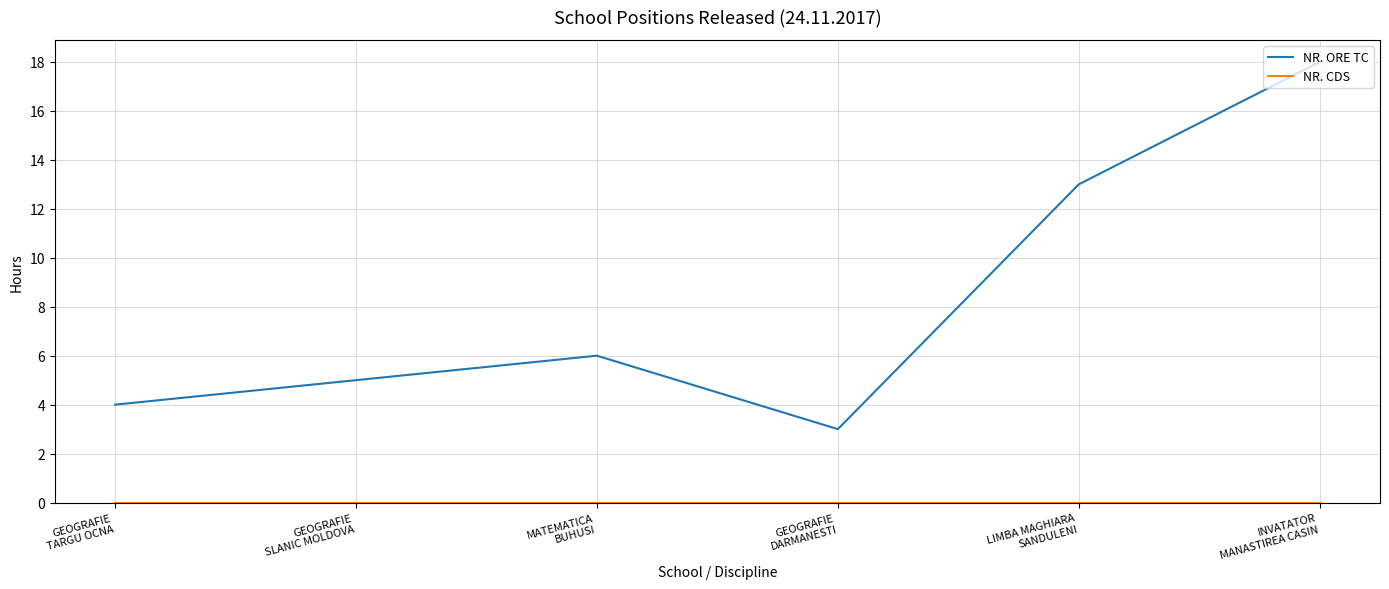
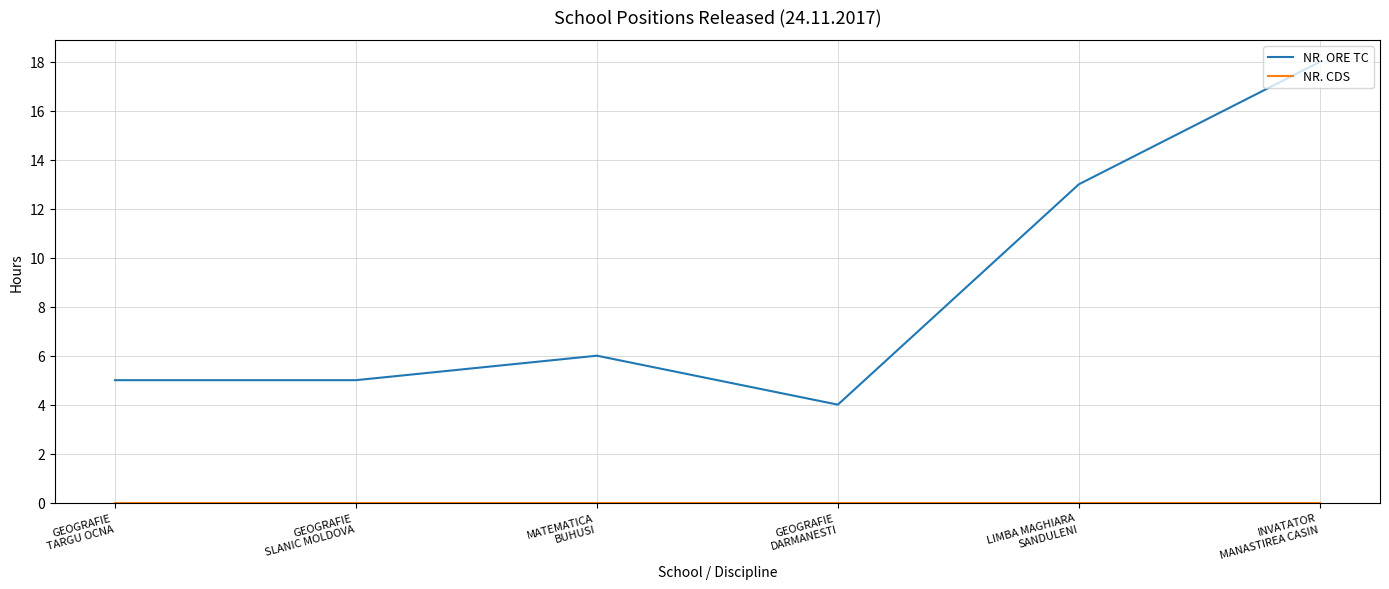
  {
    "NR. ORE TC": {
-     "GEOGRAFIE TARGU OCNA": 4,
+     "GEOGRAFIE TARGU OCNA": 5,
      "GEOGRAFIE SLANIC MOLDOVA": 5,
      "MATEMATICA BUHUSI": 6,
-     "GEOGRAFIE DARMANESTI": 3,
+     "GEOGRAFIE DARMANESTI": 4,
      "LIMBA MAGHIARA SANDULENI": 13
    },
    "NR. CDS": {
      "GEOGRAFIE TARGU OCNA": 0,
      "GEOGRAFIE SLANIC MOLDOVA": 0,
      "MATEMATICA BUHUSI": 0,
      "GEOGRAFIE DARMANESTI": 0,
      "LIMBA MAGHIARA SANDULENI": 0,
      "INVATATOR MANASTIREA CASIN": 0
    }
  }
